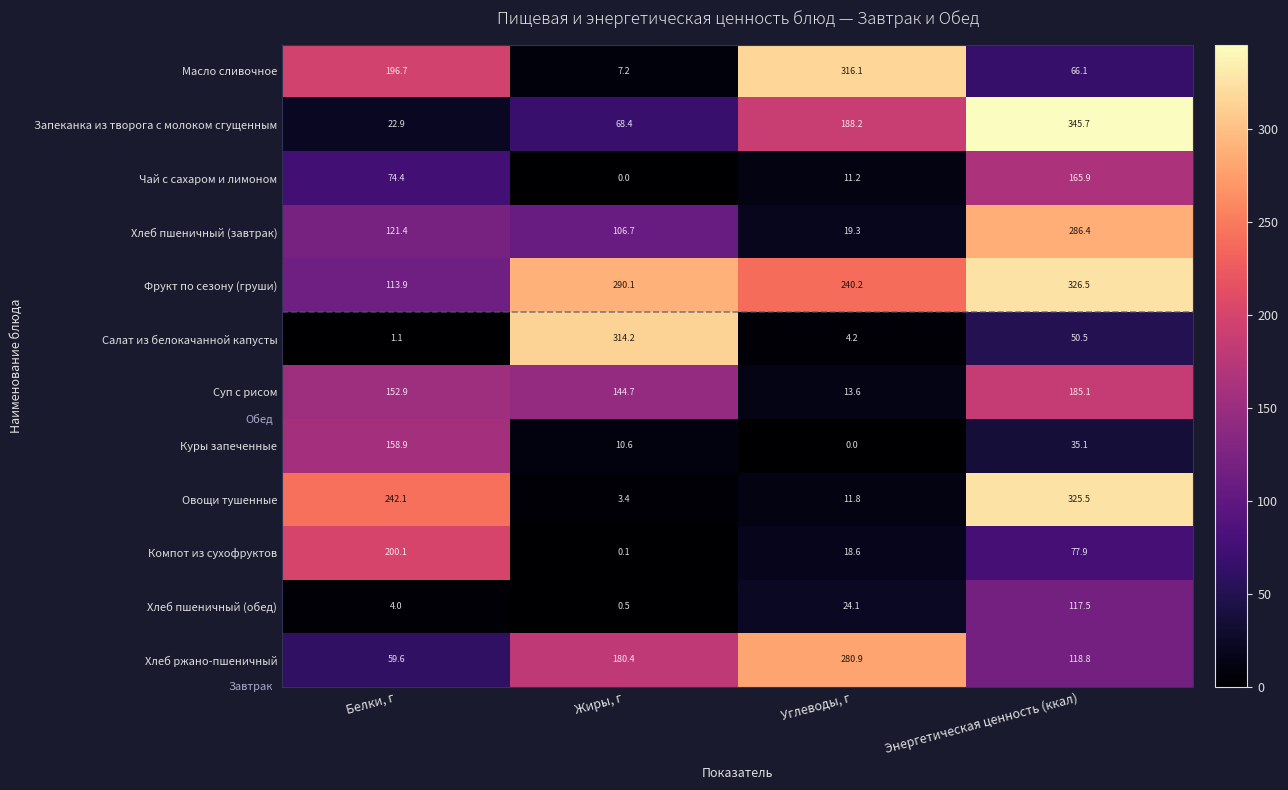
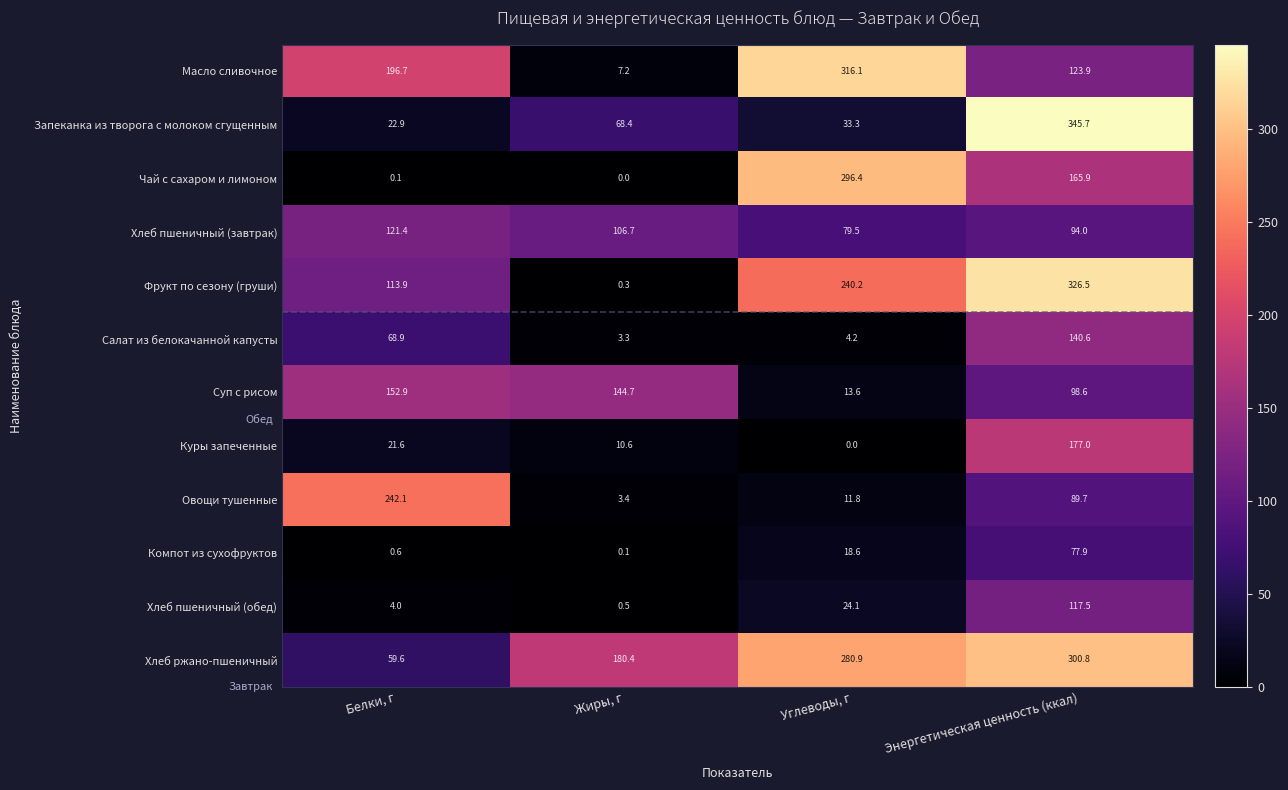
  {
    "Масло сливочное": {
      "Белки, г": 196.7,
      "Жиры, г": 7.2,
      "Углеводы, г": 316.1,
-     "Энергетическая ценность (ккал)": 66.1
+     "Энергетическая ценность (ккал)": 123.9
    },
    "Запеканка из творога с молоком сгущенным": {
      "Белки, г": 22.9,
      "Жиры, г": 68.4,
-     "Углеводы, г": 188.2,
+     "Углеводы, г": 33.3,
      "Энергетическая ценность (ккал)": 345.7
    },
    "Чай с сахаром и лимоном": {
-     "Белки, г": 74.4,
+     "Белки, г": 0.1,
      "Жиры, г": 0.0,
-     "Углеводы, г": 11.2,
+     "Углеводы, г": 296.4,
      "Энергетическая ценность (ккал)": 165.9
    },
    "Хлеб пшеничный (завтрак)": {
      "Белки, г": 121.4,
      "Жиры, г": 106.7,
-     "Углеводы, г": 19.3,
-     "Энергетическая ценность (ккал)": 286.4
+     "Углеводы, г": 79.5,
+     "Энергетическая ценность (ккал)": 94.0
    },
    "Фрукт по сезону (груши)": {
      "Белки, г": 113.9,
-     "Жиры, г": 290.1,
+     "Жиры, г": 0.3,
      "Углеводы, г": 240.2,
      "Энергетическая ценность (ккал)": 326.5
    },
    "Салат из белокачанной капусты": {
-     "Белки, г": 1.1,
-     "Жиры, г": 314.2,
+     "Белки, г": 68.9,
+     "Жиры, г": 3.3,
      "Углеводы, г": 4.2,
-     "Энергетическая ценность (ккал)": 50.5
+     "Энергетическая ценность (ккал)": 140.6
    },
    "Суп с рисом": {
      "Белки, г": 152.9,
      "Жиры, г": 144.7,
      "Углеводы, г": 13.6,
-     "Энергетическая ценность (ккал)": 185.1
+     "Энергетическая ценность (ккал)": 98.6
    },
    "Куры запеченные": {
-     "Белки, г": 158.9,
+     "Белки, г": 21.6,
      "Жиры, г": 10.6,
      "Углеводы, г": 0.0,
-     "Энергетическая ценность (ккал)": 35.1
+     "Энергетическая ценность (ккал)": 177.0
    },
    "Овощи тушенные": {
      "Белки, г": 242.1,
      "Жиры, г": 3.4,
      "Углеводы, г": 11.8,
-     "Энергетическая ценность (ккал)": 325.5
+     "Энергетическая ценность (ккал)": 89.7
    },
    "Компот из сухофруктов": {
-     "Белки, г": 200.1,
+     "Белки, г": 0.6,
      "Жиры, г": 0.1,
      "Углеводы, г": 18.6,
      "Энергетическая ценность (ккал)": 77.9
    },
    "Хлеб пшеничный (обед)": {
      "Белки, г": 4.0,
      "Жиры, г": 0.5,
      "Углеводы, г": 24.1,
      "Энергетическая ценность (ккал)": 117.5
    },
    "Хлеб ржано-пшеничный": {
      "Белки, г": 59.6,
      "Жиры, г": 180.4,
      "Углеводы, г": 280.9,
-     "Энергетическая ценность (ккал)": 118.8
+     "Энергетическая ценность (ккал)": 300.8
    }
  }
